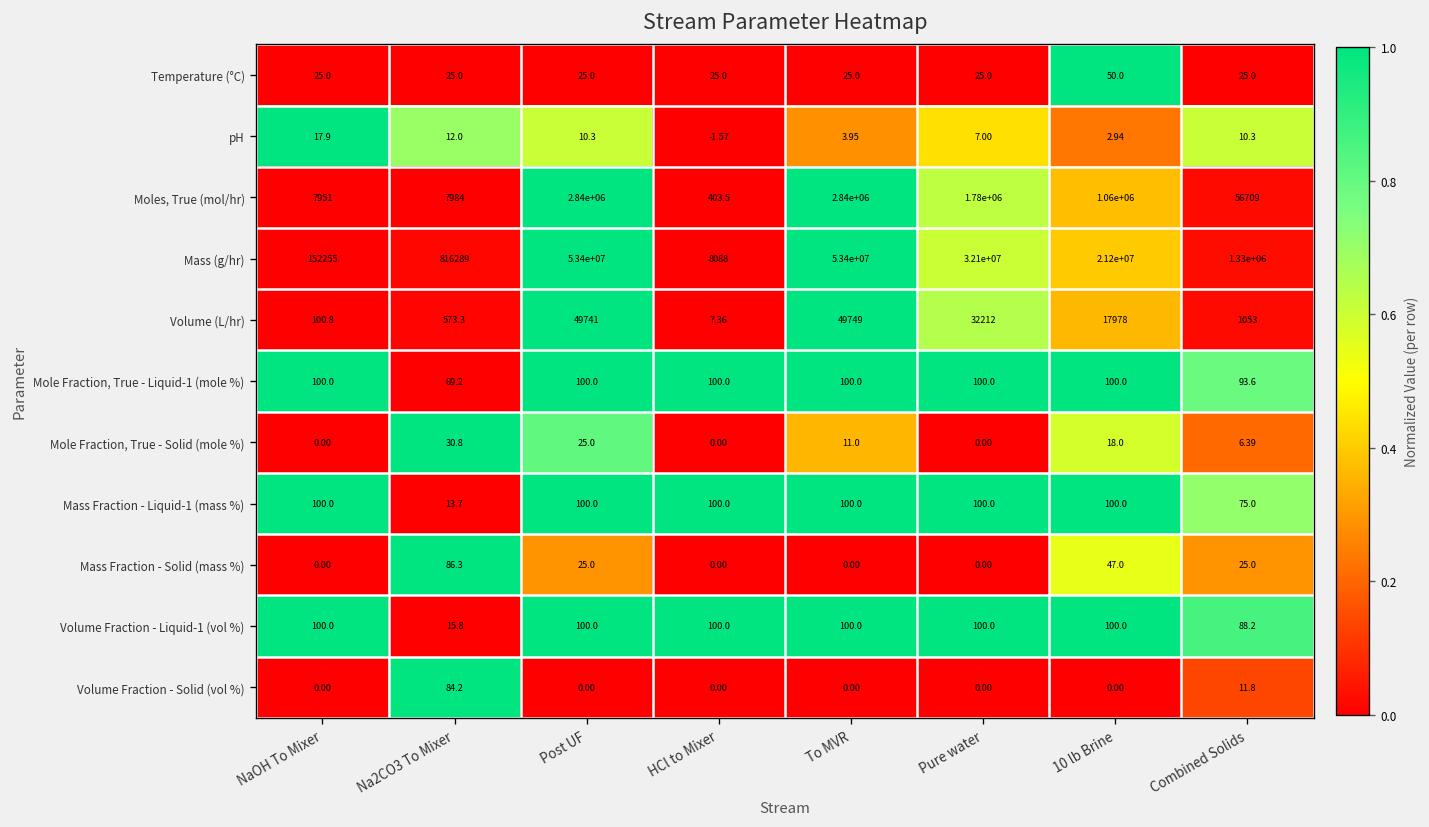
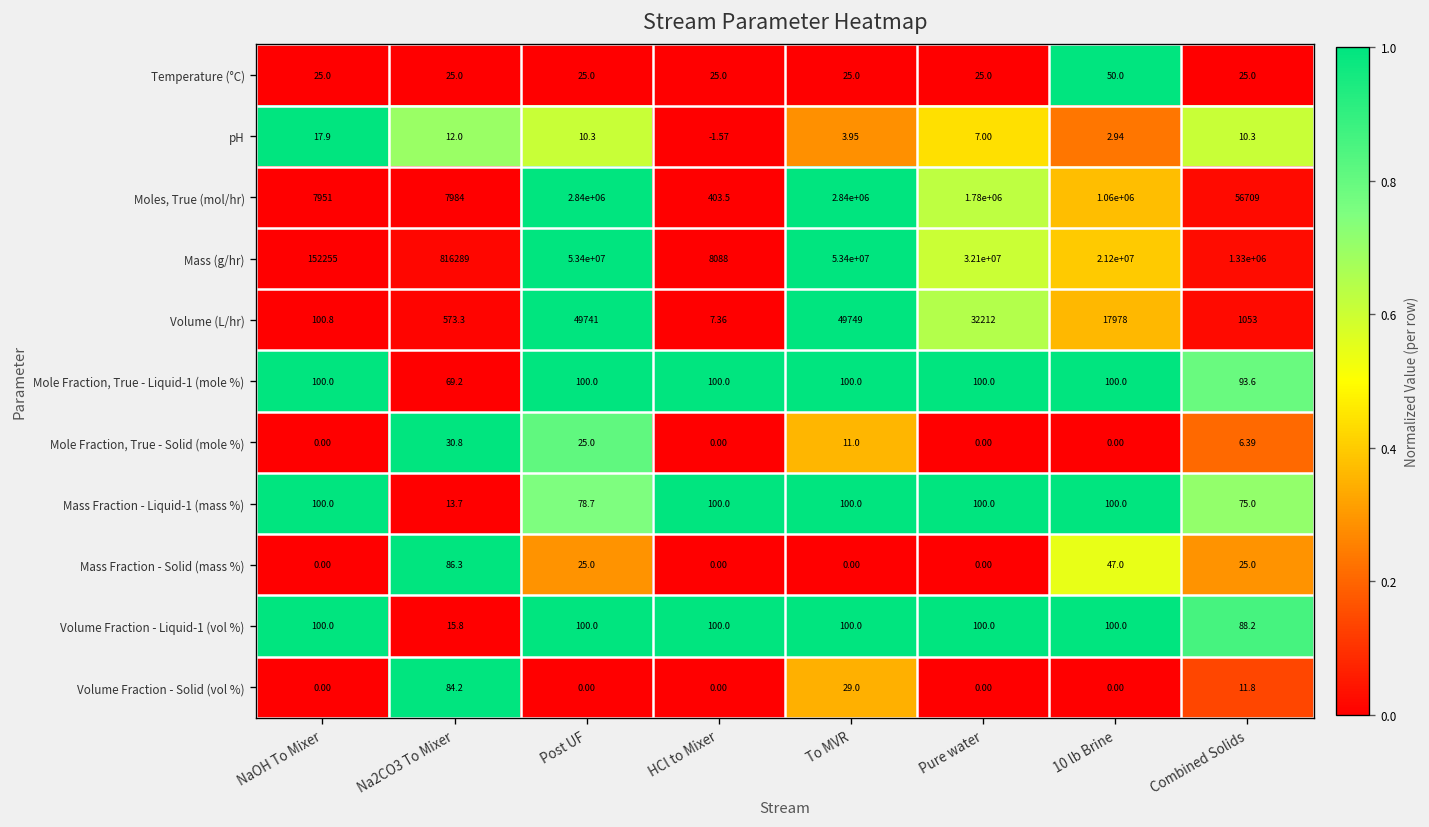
  {
    "Temperature (°C)": {
      "NaOH To Mixer": "25.0",
      "Na2CO3 To Mixer": "25.0",
      "Post UF": "25.0",
      "HCl to Mixer": "25.0",
      "To MVR": "25.0",
      "Pure water": "25.0",
      "10 lb Brine": "50.0",
      "Combined Solids": "25.0"
    },
    "pH": {
      "NaOH To Mixer": "17.9",
      "Na2CO3 To Mixer": "12.0",
      "Post UF": "10.3",
      "HCl to Mixer": "-1.57",
      "To MVR": "3.95",
      "Pure water": "7.00",
      "10 lb Brine": "2.94",
      "Combined Solids": "10.3"
    },
    "Moles, True (mol/hr)": {
      "NaOH To Mixer": "7951",
      "Na2CO3 To Mixer": "7984",
      "Post UF": "2.84e+06",
      "HCl to Mixer": "403.5",
      "To MVR": "2.84e+06",
      "Pure water": "1.78e+06",
      "10 lb Brine": "1.06e+06",
      "Combined Solids": "56709"
    },
    "Mass (g/hr)": {
      "NaOH To Mixer": "152255",
      "Na2CO3 To Mixer": "816289",
      "Post UF": "5.34e+07",
      "HCl to Mixer": "8088",
      "To MVR": "5.34e+07",
      "Pure water": "3.21e+07",
      "10 lb Brine": "2.12e+07",
      "Combined Solids": "1.33e+06"
    },
    "Volume (L/hr)": {
      "NaOH To Mixer": "100.8",
      "Na2CO3 To Mixer": "573.3",
      "Post UF": "49741",
      "HCl to Mixer": "7.36",
      "To MVR": "49749",
      "Pure water": "32212",
      "10 lb Brine": "17978",
      "Combined Solids": "1053"
    },
    "Mole Fraction, True - Liquid-1 (mole %)": {
      "NaOH To Mixer": "100.0",
      "Na2CO3 To Mixer": "69.2",
      "Post UF": "100.0",
      "HCl to Mixer": "100.0",
      "To MVR": "100.0",
      "Pure water": "100.0",
      "10 lb Brine": "100.0",
      "Combined Solids": "93.6"
    },
    "Mole Fraction, True - Solid (mole %)": {
      "NaOH To Mixer": "0.00",
      "Na2CO3 To Mixer": "30.8",
      "Post UF": "25.0",
      "HCl to Mixer": "0.00",
      "To MVR": "11.0",
      "Pure water": "0.00",
-     "10 lb Brine": "18.0",
+     "10 lb Brine": "0.00",
      "Combined Solids": "6.39"
    },
    "Mass Fraction - Liquid-1 (mass %)": {
      "NaOH To Mixer": "100.0",
      "Na2CO3 To Mixer": "13.7",
-     "Post UF": "100.0",
+     "Post UF": "78.7",
      "HCl to Mixer": "100.0",
      "To MVR": "100.0",
      "Pure water": "100.0",
      "10 lb Brine": "100.0",
      "Combined Solids": "75.0"
    },
    "Mass Fraction - Solid (mass %)": {
      "NaOH To Mixer": "0.00",
      "Na2CO3 To Mixer": "86.3",
      "Post UF": "25.0",
      "HCl to Mixer": "0.00",
      "To MVR": "0.00",
      "Pure water": "0.00",
      "10 lb Brine": "47.0",
      "Combined Solids": "25.0"
    },
    "Volume Fraction - Liquid-1 (vol %)": {
      "NaOH To Mixer": "100.0",
      "Na2CO3 To Mixer": "15.8",
      "Post UF": "100.0",
      "HCl to Mixer": "100.0",
      "To MVR": "100.0",
      "Pure water": "100.0",
      "10 lb Brine": "100.0",
      "Combined Solids": "88.2"
    },
    "Volume Fraction - Solid (vol %)": {
      "NaOH To Mixer": "0.00",
      "Na2CO3 To Mixer": "84.2",
      "Post UF": "0.00",
      "HCl to Mixer": "0.00",
-     "To MVR": "0.00",
+     "To MVR": "29.0",
      "Pure water": "0.00",
      "10 lb Brine": "0.00",
      "Combined Solids": "11.8"
    }
  }
